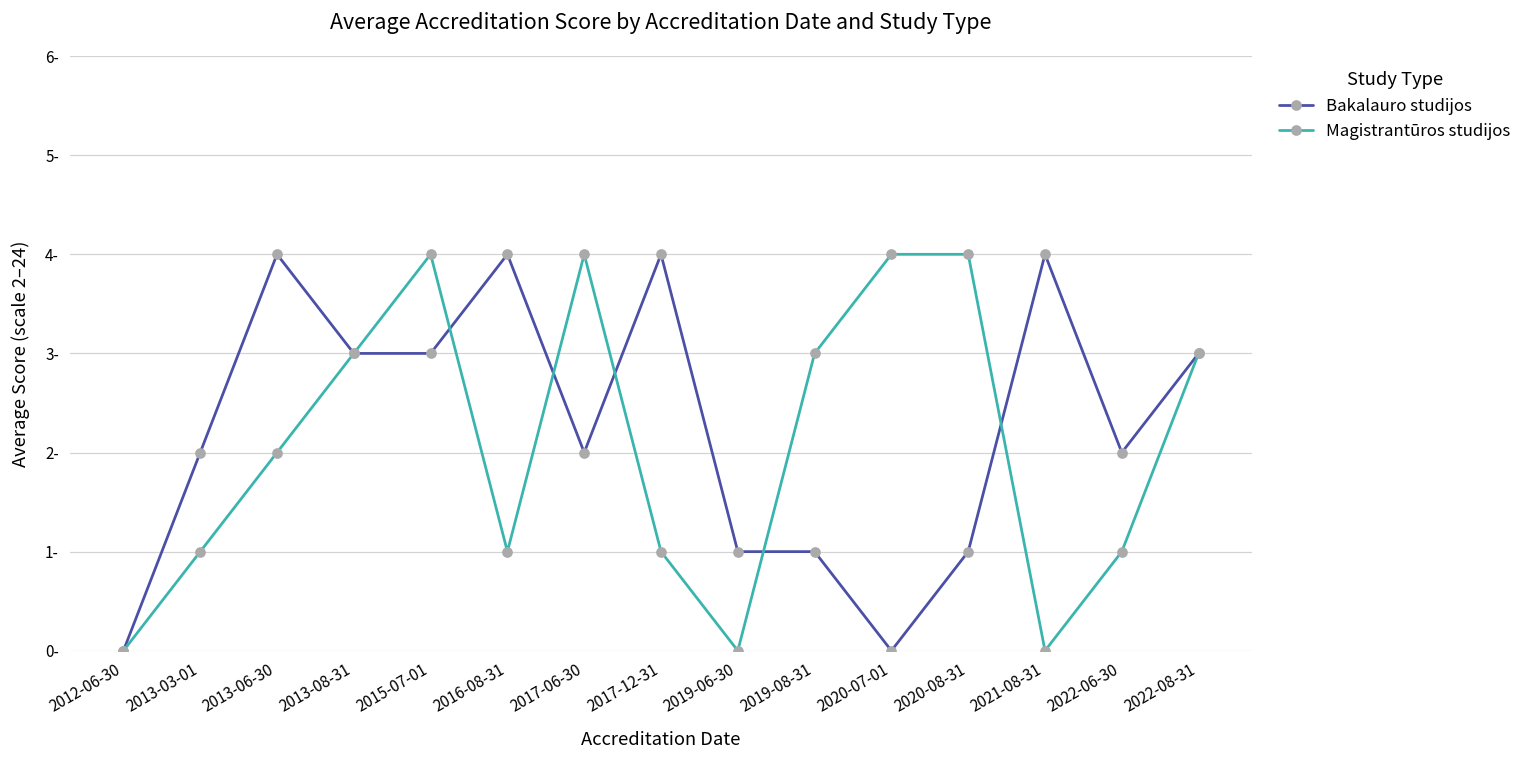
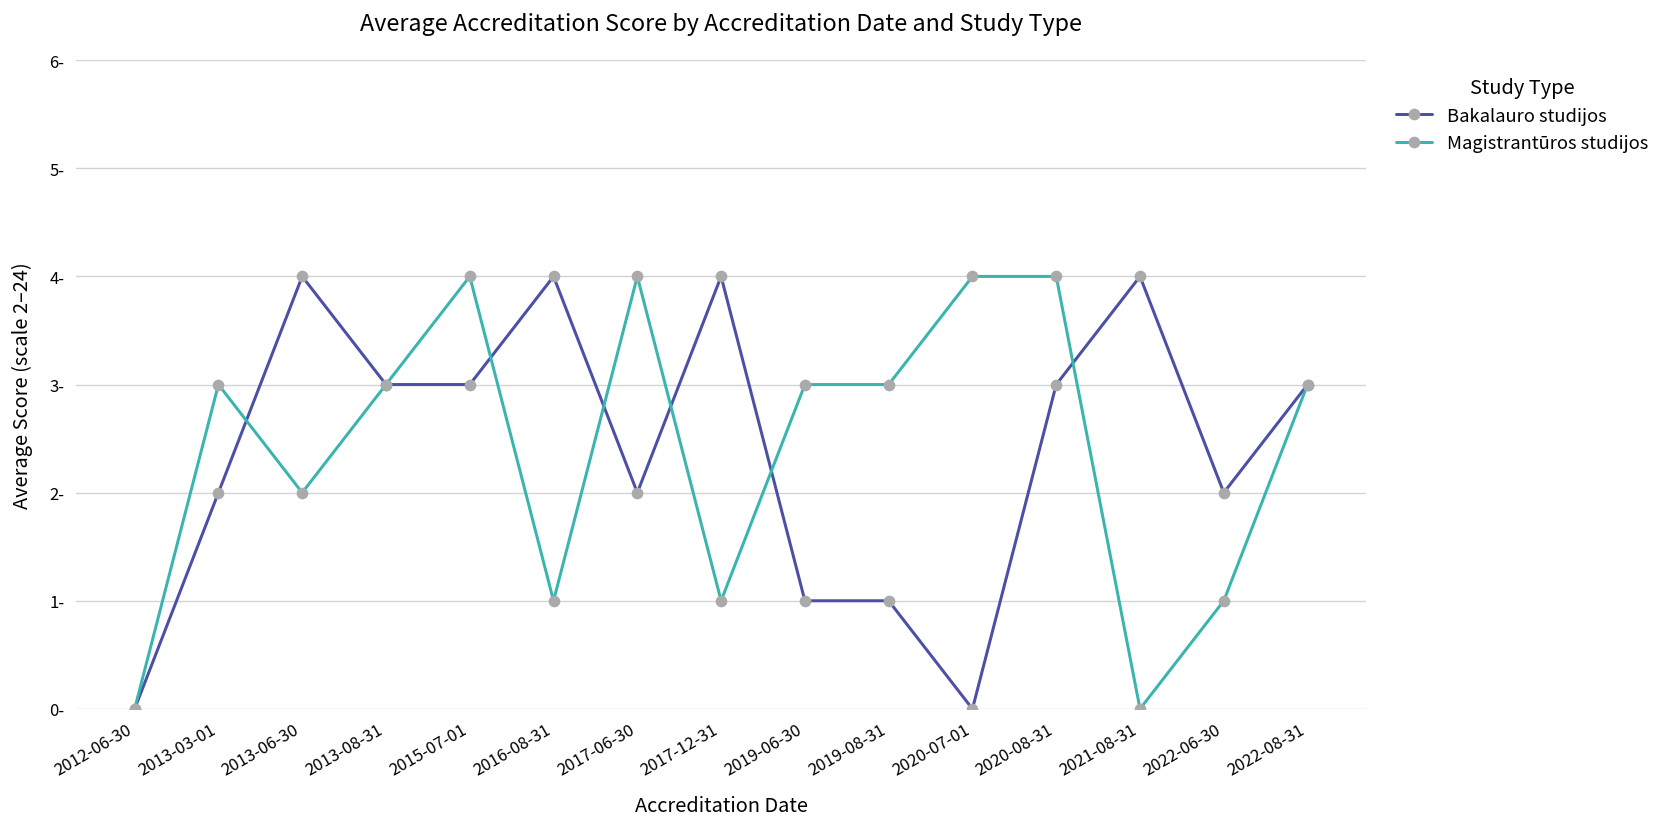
  {
    "Bakalauro studijos": {
      "2013-03-01": "2-",
      "2013-06-30": "4-",
      "2015-07-01": "3-",
      "2016-08-31": "4-",
      "2017-06-30": "2-",
      "2017-12-31": "4-",
      "2019-06-30": "1-",
      "2019-08-31": "1-",
      "2020-07-01": "0-",
-     "2020-08-31": "1-",
+     "2020-08-31": "3-",
      "2021-08-31": "4-",
      "2022-06-30": "2-"
    },
    "Magistrantūros studijos": {
-     "2013-03-01": "1-",
+     "2013-03-01": "3-",
      "2013-06-30": "2-",
      "2015-07-01": "4-",
      "2016-08-31": "1-",
      "2017-06-30": "4-",
      "2017-12-31": "1-",
-     "2019-06-30": "0-",
+     "2019-06-30": "3-",
      "2019-08-31": "3-",
      "2020-07-01": "4-",
      "2020-08-31": "4-",
      "2021-08-31": "0-",
      "2022-06-30": "1-"
    }
  }
